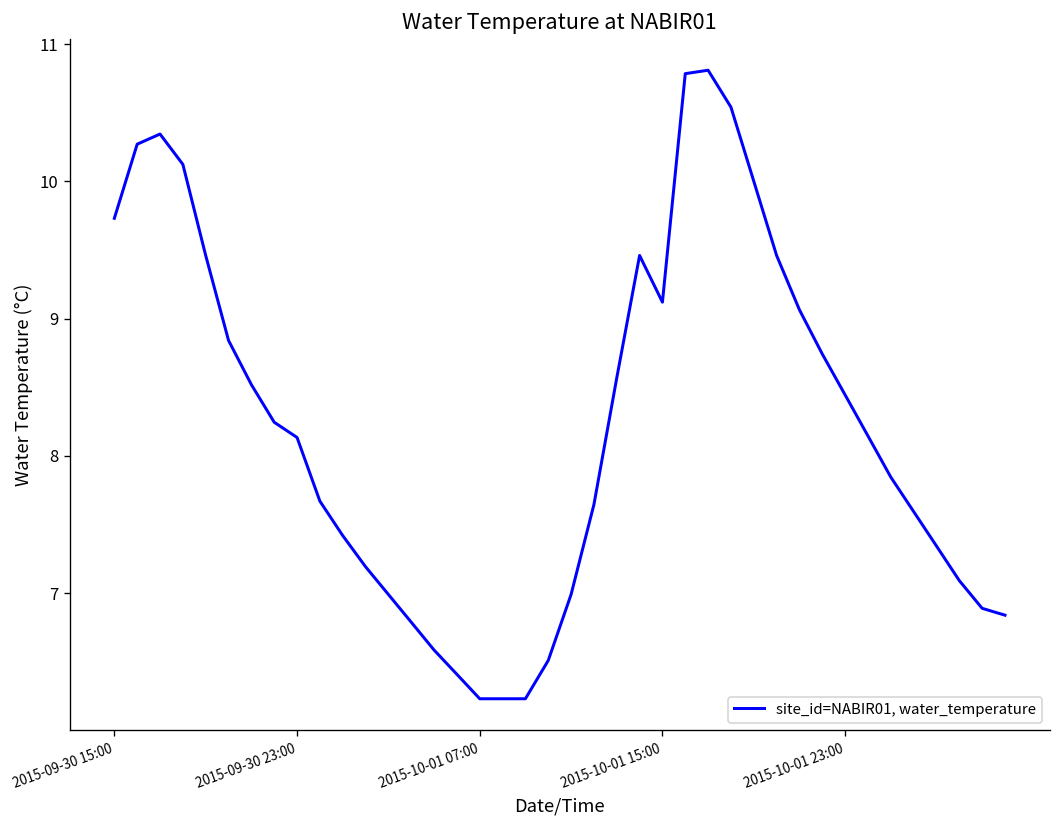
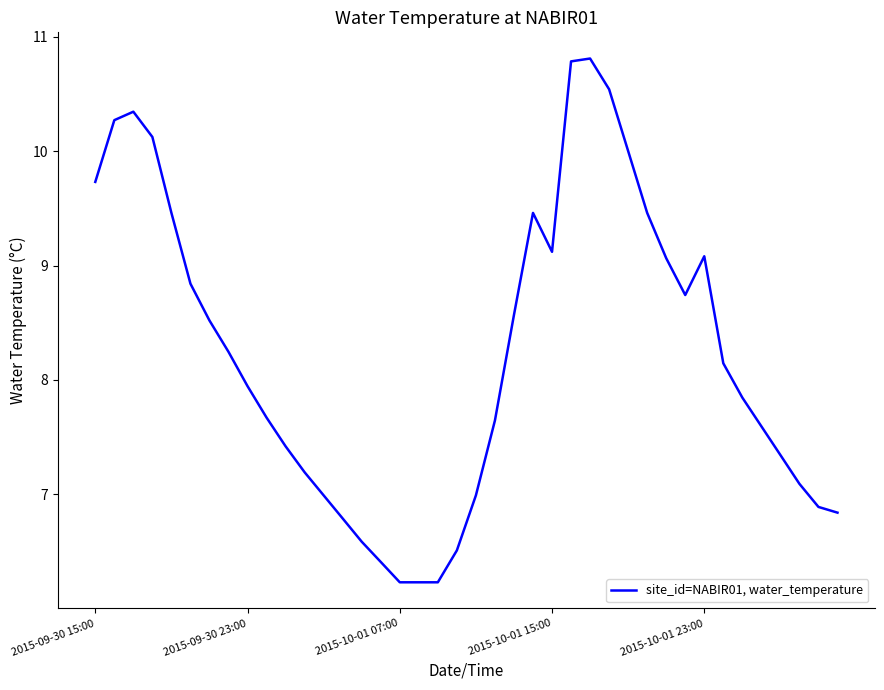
  {
    "2015-09-30 15:00": 9.73,
-   "2015-09-30 23:00": 8.13,
+   "2015-09-30 23:00": 7.95,
    "2015-10-01 07:00": 6.23,
    "2015-10-01 15:00": 9.12,
-   "2015-10-01 23:00": 8.44
+   "2015-10-01 23:00": 9.08
  }
